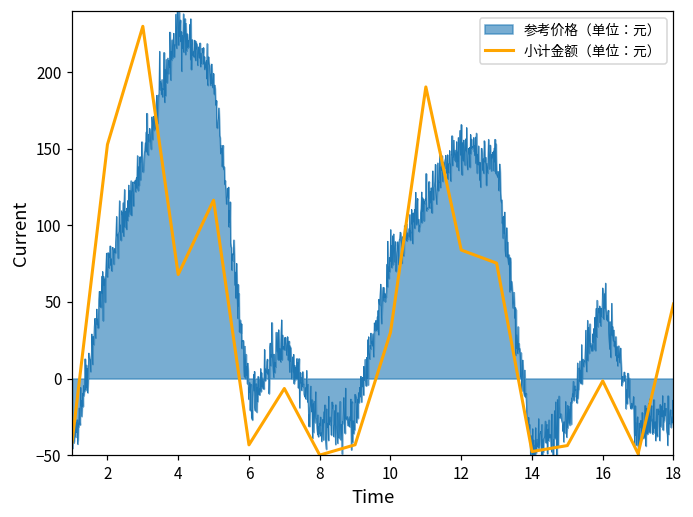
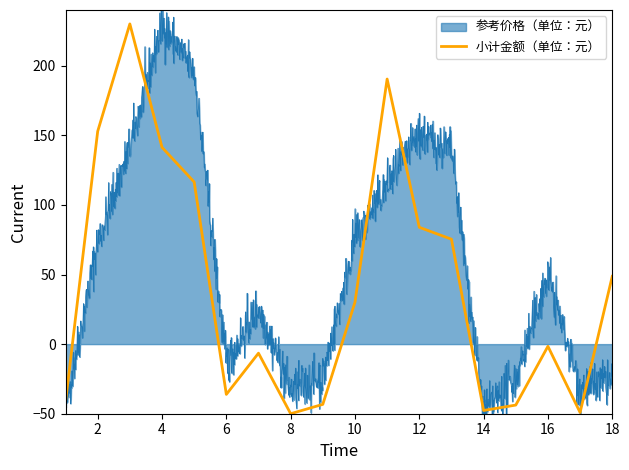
  {
    "小计金额（单位：元）": {
      "2": 153,
-     "4": 68,
-     "6": -43,
+     "4": 141,
+     "6": -36,
      "8": -50,
      "10": 30,
      "12": 84,
      "14": -48,
      "16": -2,
      "18": 49
    }
  }
